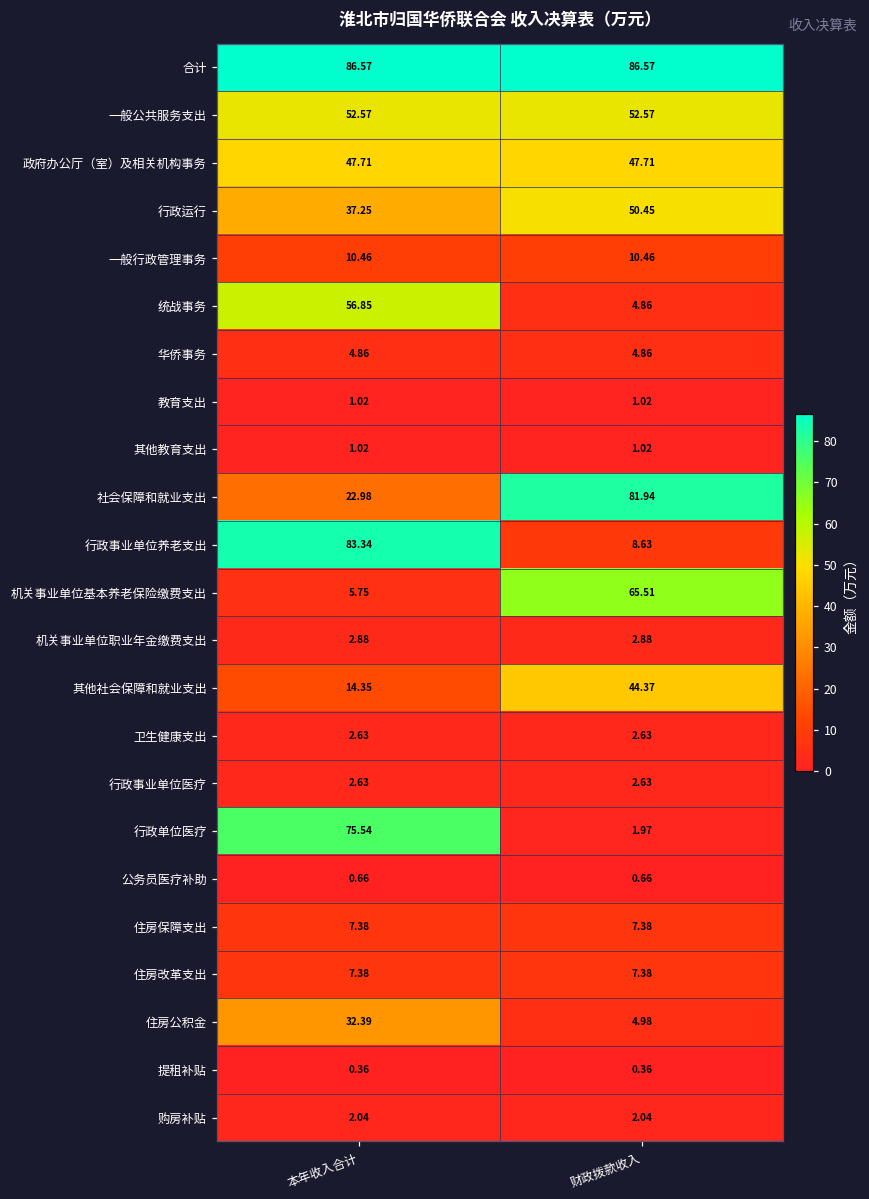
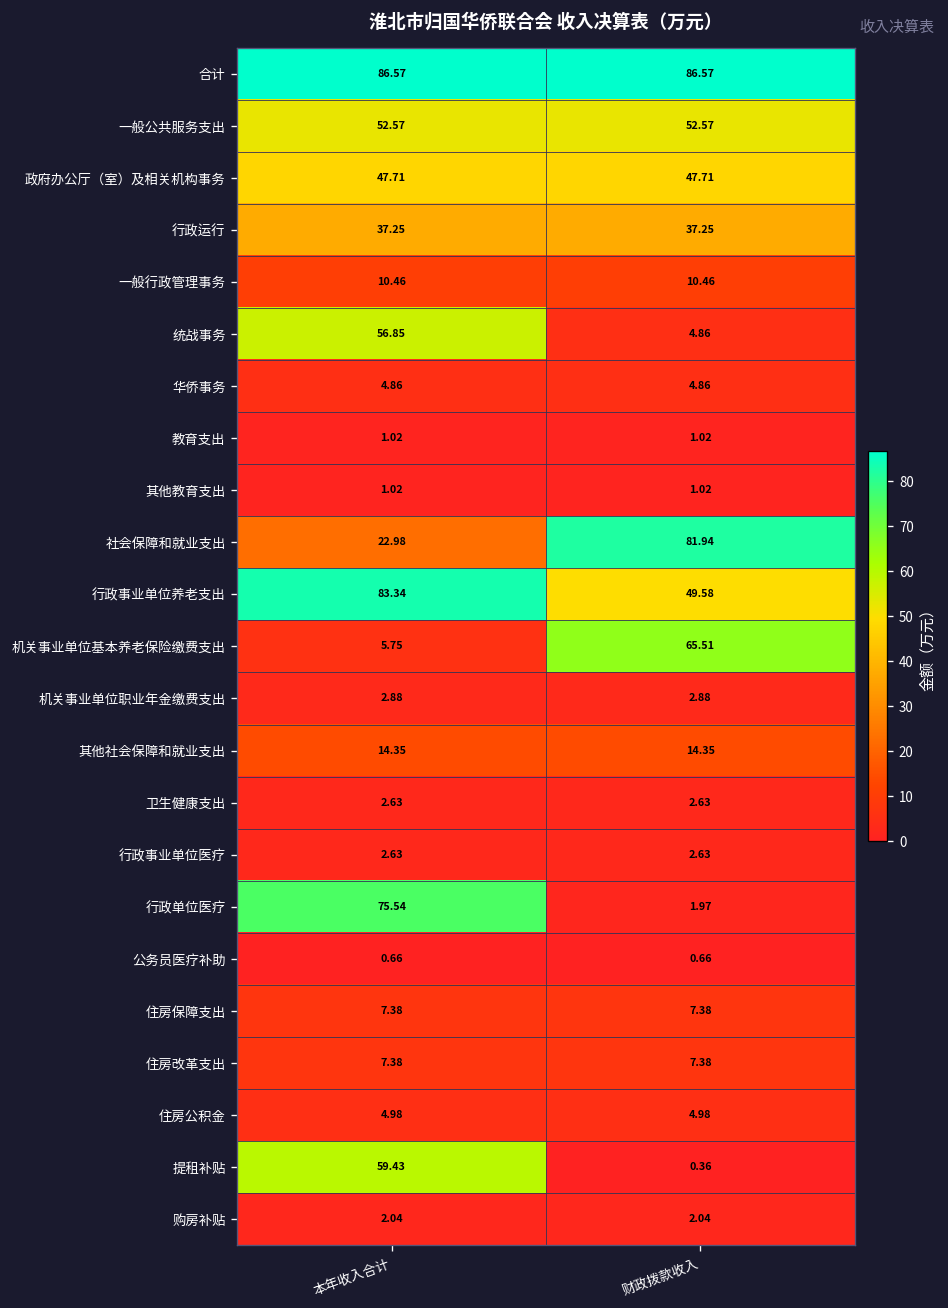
  {
    "合计": {
      "本年收入合计": 86.57,
      "财政拨款收入": 86.57
    },
    "一般公共服务支出": {
      "本年收入合计": 52.57,
      "财政拨款收入": 52.57
    },
    "政府办公厅（室）及相关机构事务": {
      "本年收入合计": 47.71,
      "财政拨款收入": 47.71
    },
    "行政运行": {
      "本年收入合计": 37.25,
-     "财政拨款收入": 50.45
+     "财政拨款收入": 37.25
    },
    "一般行政管理事务": {
      "本年收入合计": 10.46,
      "财政拨款收入": 10.46
    },
    "统战事务": {
      "本年收入合计": 56.85,
      "财政拨款收入": 4.86
    },
    "华侨事务": {
      "本年收入合计": 4.86,
      "财政拨款收入": 4.86
    },
    "教育支出": {
      "本年收入合计": 1.02,
      "财政拨款收入": 1.02
    },
    "其他教育支出": {
      "本年收入合计": 1.02,
      "财政拨款收入": 1.02
    },
    "社会保障和就业支出": {
      "本年收入合计": 22.98,
      "财政拨款收入": 81.94
    },
    "行政事业单位养老支出": {
      "本年收入合计": 83.34,
-     "财政拨款收入": 8.63
+     "财政拨款收入": 49.58
    },
    "机关事业单位基本养老保险缴费支出": {
      "本年收入合计": 5.75,
      "财政拨款收入": 65.51
    },
    "机关事业单位职业年金缴费支出": {
      "本年收入合计": 2.88,
      "财政拨款收入": 2.88
    },
    "其他社会保障和就业支出": {
      "本年收入合计": 14.35,
-     "财政拨款收入": 44.37
+     "财政拨款收入": 14.35
    },
    "卫生健康支出": {
      "本年收入合计": 2.63,
      "财政拨款收入": 2.63
    },
    "行政事业单位医疗": {
      "本年收入合计": 2.63,
      "财政拨款收入": 2.63
    },
    "行政单位医疗": {
      "本年收入合计": 75.54,
      "财政拨款收入": 1.97
    },
    "公务员医疗补助": {
      "本年收入合计": 0.66,
      "财政拨款收入": 0.66
    },
    "住房保障支出": {
      "本年收入合计": 7.38,
      "财政拨款收入": 7.38
    },
    "住房改革支出": {
      "本年收入合计": 7.38,
      "财政拨款收入": 7.38
    },
    "住房公积金": {
-     "本年收入合计": 32.39,
+     "本年收入合计": 4.98,
      "财政拨款收入": 4.98
    },
    "提租补贴": {
-     "本年收入合计": 0.36,
+     "本年收入合计": 59.43,
      "财政拨款收入": 0.36
    },
    "购房补贴": {
      "本年收入合计": 2.04,
      "财政拨款收入": 2.04
    }
  }
